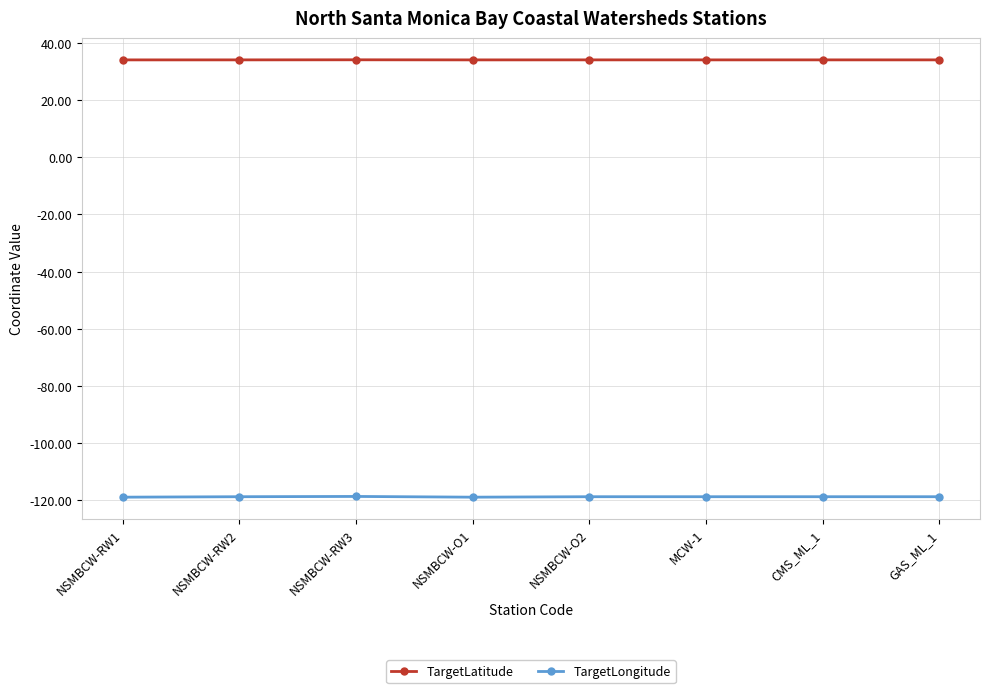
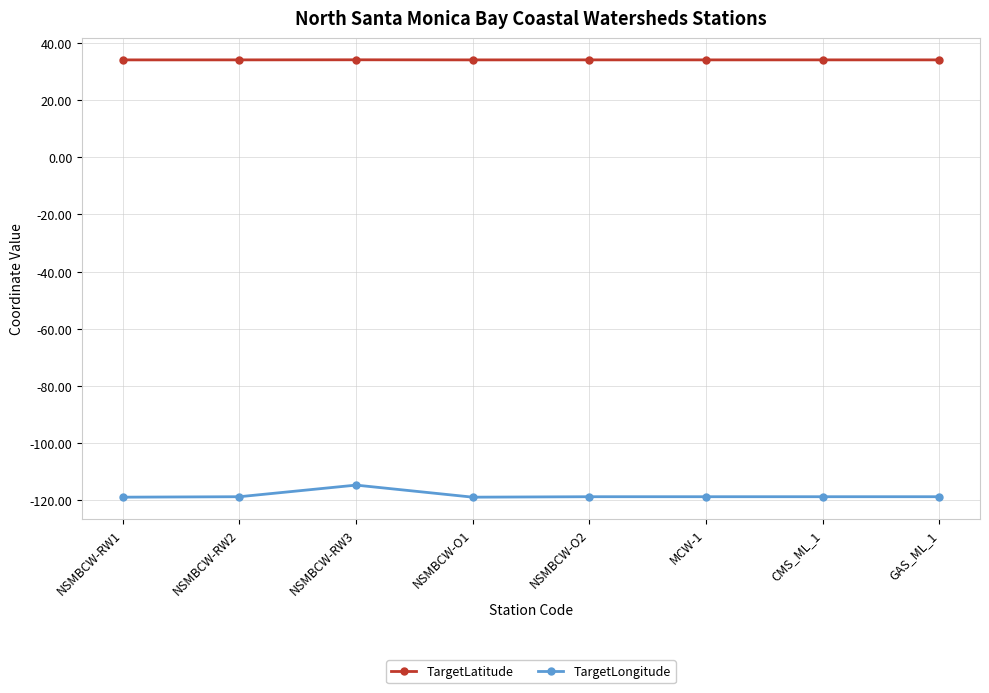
  {
    "TargetLatitude": {
      "NSMBCW-RW1": 34,
      "NSMBCW-RW2": 34,
      "NSMBCW-RW3": 34,
      "NSMBCW-O1": 34,
      "NSMBCW-O2": 34,
      "MCW-1": 34,
      "CMS_ML_1": 34,
      "GAS_ML_1": 34
    },
    "TargetLongitude": {
      "NSMBCW-RW1": -119,
      "NSMBCW-RW2": -119,
-     "NSMBCW-RW3": -119,
+     "NSMBCW-RW3": -115,
      "NSMBCW-O1": -119,
      "NSMBCW-O2": -119,
      "MCW-1": -119,
      "CMS_ML_1": -119,
      "GAS_ML_1": -119
    }
  }
